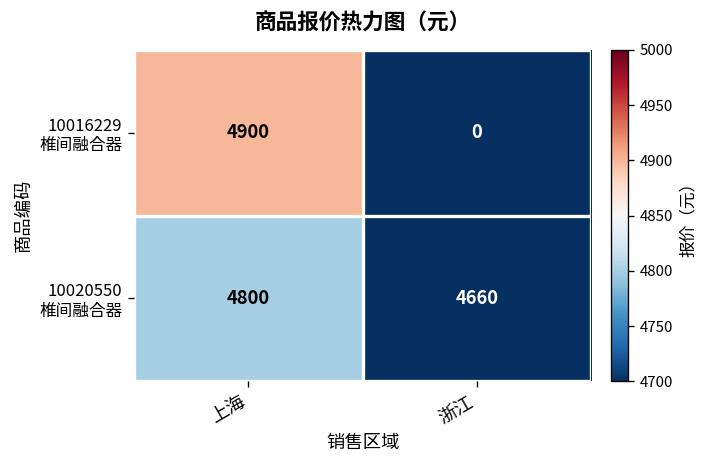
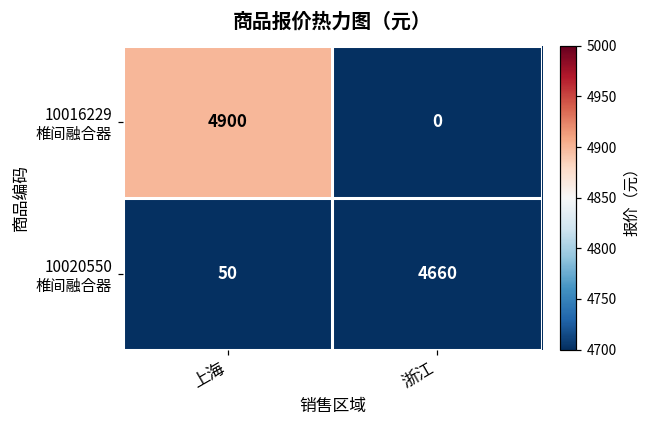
  {
    "10016229 椎间融合器": {
      "上海": 4900,
      "浙江": 0
    },
    "10020550 椎间融合器": {
-     "上海": 4800,
+     "上海": 50,
      "浙江": 4660
    }
  }
